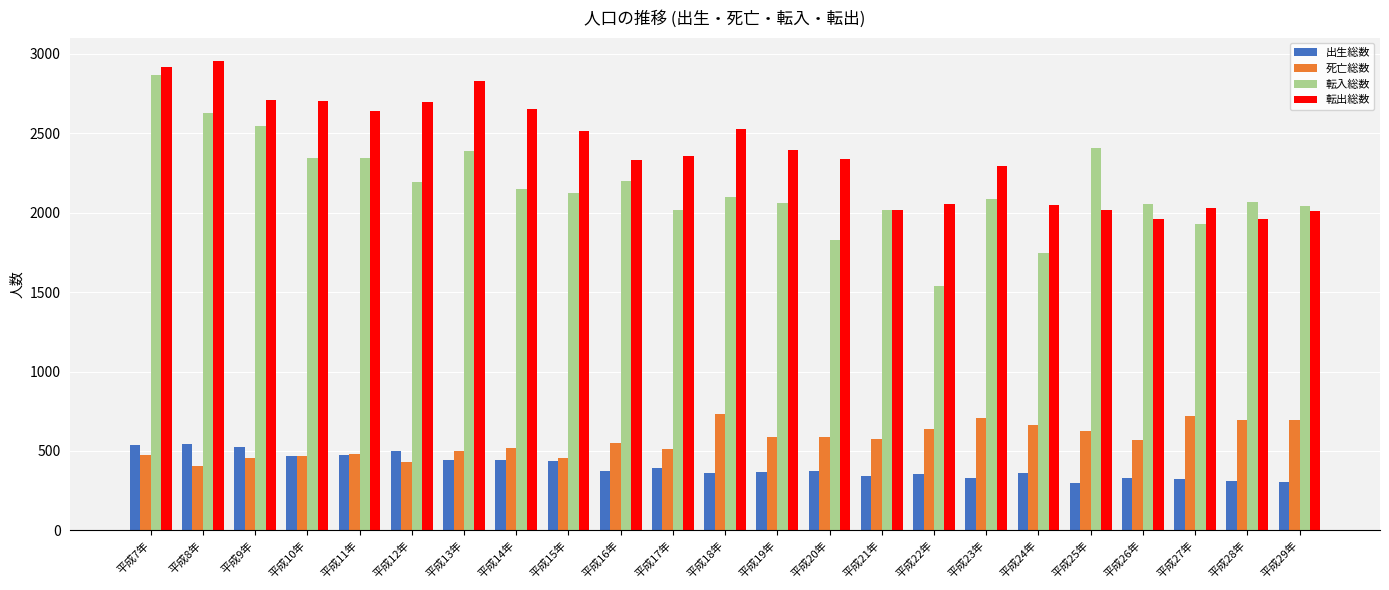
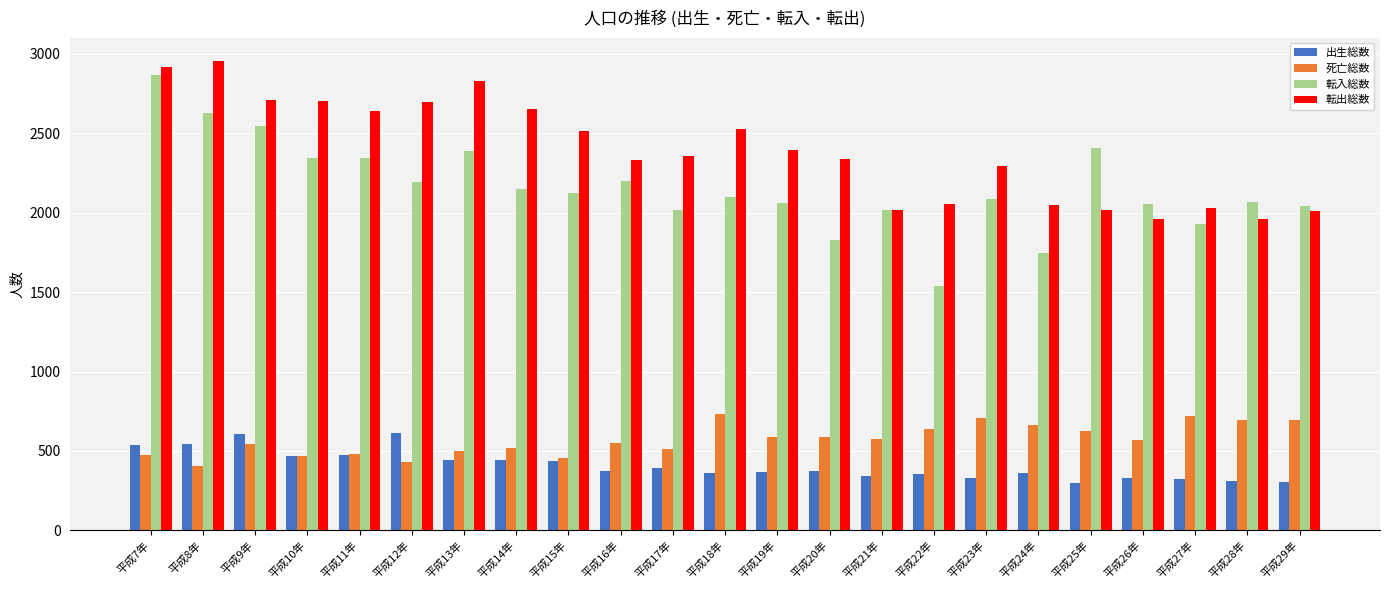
  {
    "出生総数": {
      "平成7年": 540,
      "平成8年": 550,
-     "平成9年": 530,
+     "平成9年": 610,
      "平成10年": 470,
      "平成11年": 480,
-     "平成12年": 500,
+     "平成12年": 610,
      "平成13年": 450,
      "平成14年": 440,
      "平成15年": 440,
      "平成16年": 380,
      "平成17年": 390,
      "平成18年": 360,
      "平成19年": 370,
      "平成20年": 370,
      "平成21年": 340,
      "平成22年": 360,
      "平成23年": 330,
      "平成24年": 360,
      "平成25年": 300,
      "平成26年": 330,
      "平成27年": 320,
      "平成28年": 310,
      "平成29年": 310
    },
    "死亡総数": {
      "平成7年": 470,
      "平成8年": 400,
-     "平成9年": 460,
+     "平成9年": 550,
      "平成10年": 470,
      "平成11年": 480,
      "平成12年": 430,
      "平成13年": 500,
      "平成14年": 520,
      "平成15年": 460,
      "平成16年": 550,
      "平成17年": 520,
      "平成18年": 730,
      "平成19年": 590,
      "平成20年": 590,
      "平成21年": 580,
      "平成22年": 640,
      "平成23年": 710,
      "平成24年": 660,
      "平成25年": 620,
      "平成26年": 570,
      "平成27年": 720,
      "平成28年": 690,
      "平成29年": 700
    },
    "転入総数": {
      "平成7年": 2860,
      "平成8年": 2630,
      "平成9年": 2550,
      "平成10年": 2350,
      "平成11年": 2350,
      "平成12年": 2190,
      "平成13年": 2390,
      "平成14年": 2150,
      "平成15年": 2130,
      "平成16年": 2200,
      "平成17年": 2020,
      "平成18年": 2100,
      "平成19年": 2060,
      "平成20年": 1830,
      "平成21年": 2020,
      "平成22年": 1540,
      "平成23年": 2090,
      "平成24年": 1750,
      "平成25年": 2410,
      "平成26年": 2050,
      "平成27年": 1930,
      "平成28年": 2070,
      "平成29年": 2040
    },
    "転出総数": {
      "平成7年": 2920,
      "平成8年": 2960,
      "平成9年": 2710,
      "平成10年": 2710,
      "平成11年": 2640,
      "平成12年": 2700,
      "平成13年": 2830,
      "平成14年": 2660,
      "平成15年": 2520,
      "平成16年": 2330,
      "平成17年": 2360,
      "平成18年": 2530,
      "平成19年": 2390,
      "平成20年": 2340,
      "平成21年": 2010,
      "平成22年": 2060,
      "平成23年": 2300,
      "平成24年": 2050,
      "平成25年": 2020,
      "平成26年": 1960,
      "平成27年": 2030,
      "平成28年": 1960,
      "平成29年": 2010
    }
  }
